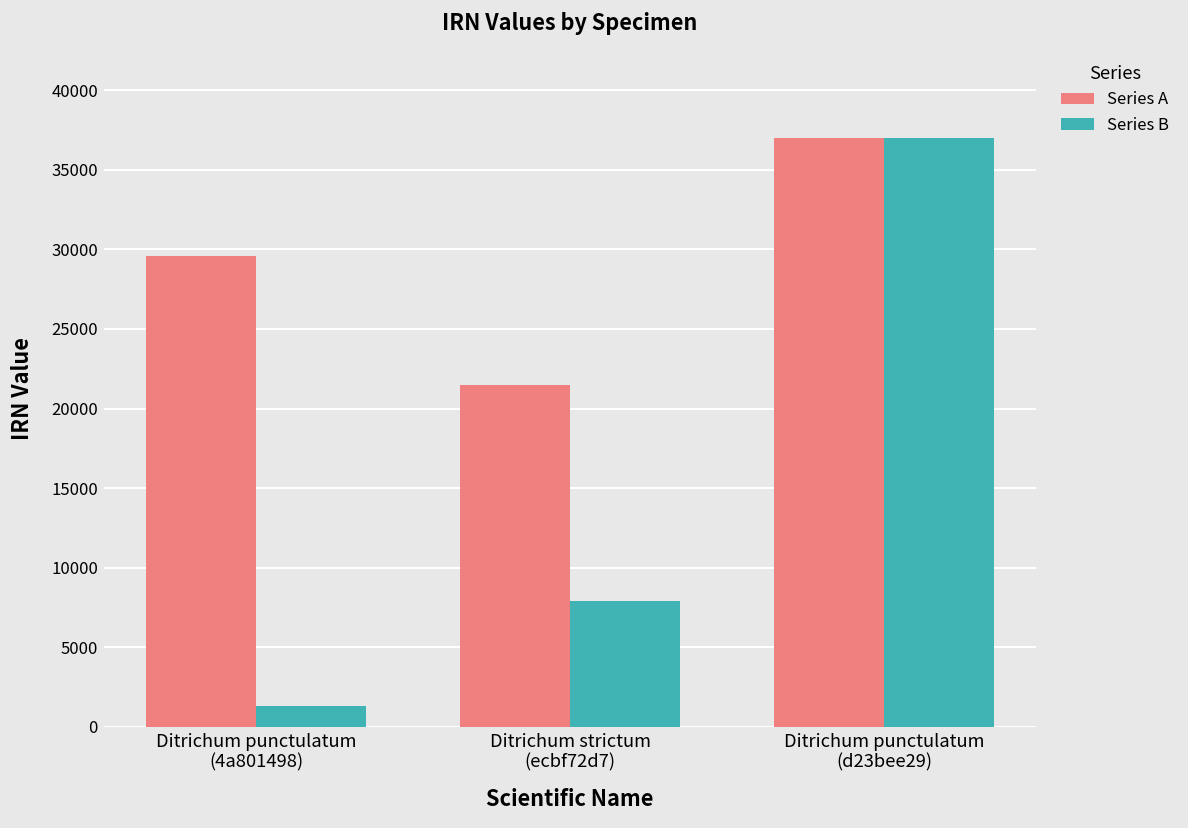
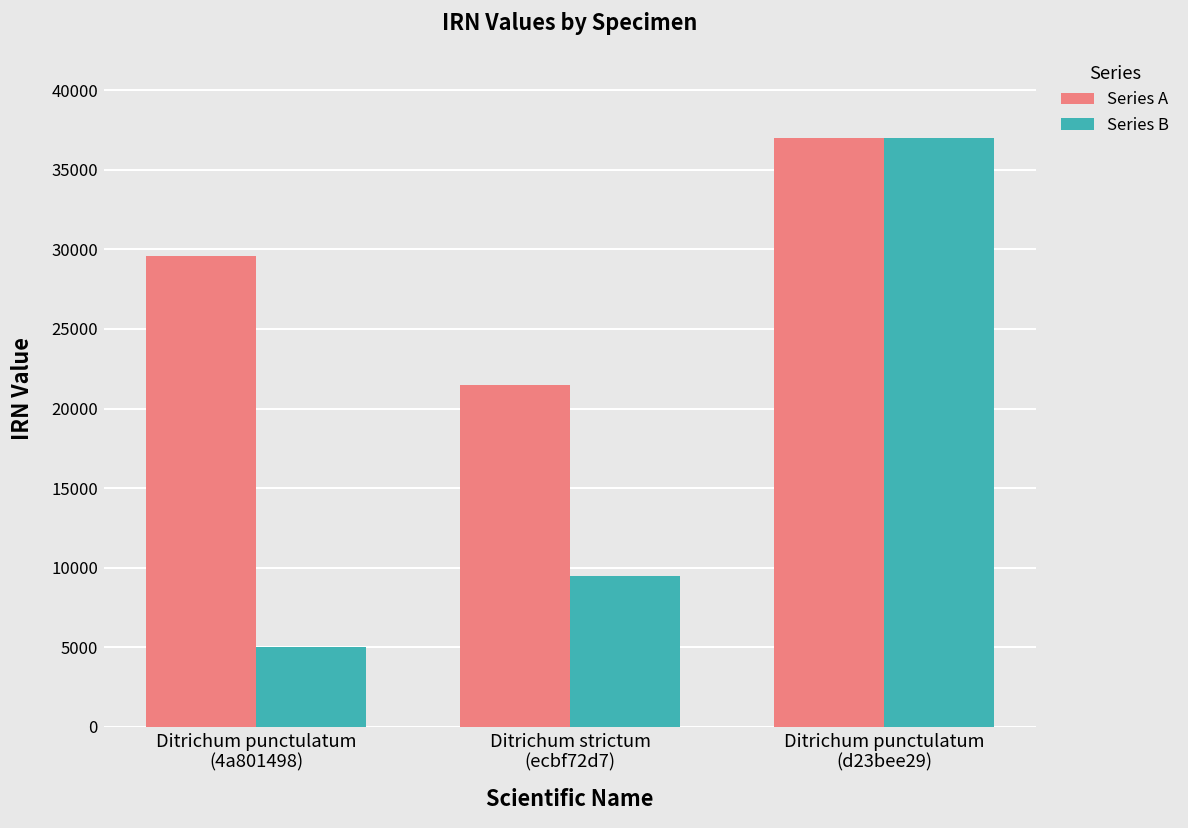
  {
    "Series A": {
      "Ditrichum punctulatum (4a801498)": 29600,
      "Ditrichum strictum (ecbf72d7)": 21500,
      "Ditrichum punctulatum (d23bee29)": 37000
    },
    "Series B": {
-     "Ditrichum punctulatum (4a801498)": 1300,
-     "Ditrichum strictum (ecbf72d7)": 7900,
+     "Ditrichum punctulatum (4a801498)": 5000,
+     "Ditrichum strictum (ecbf72d7)": 9500,
      "Ditrichum punctulatum (d23bee29)": 37000
    }
  }
